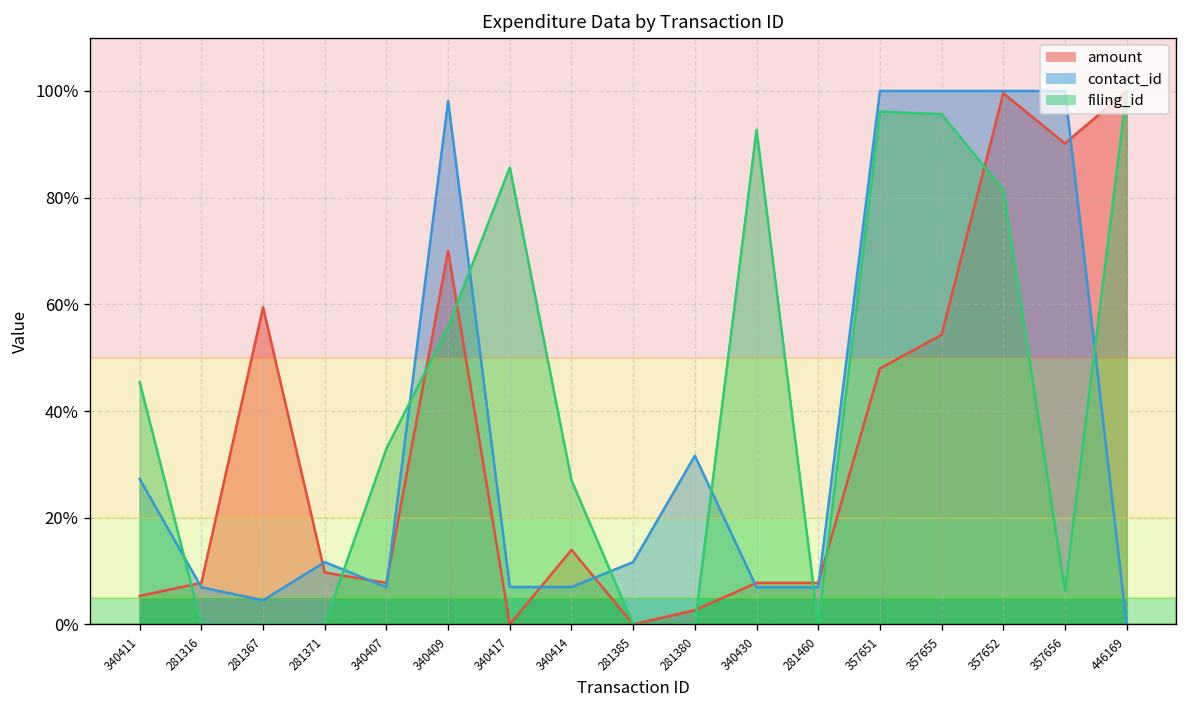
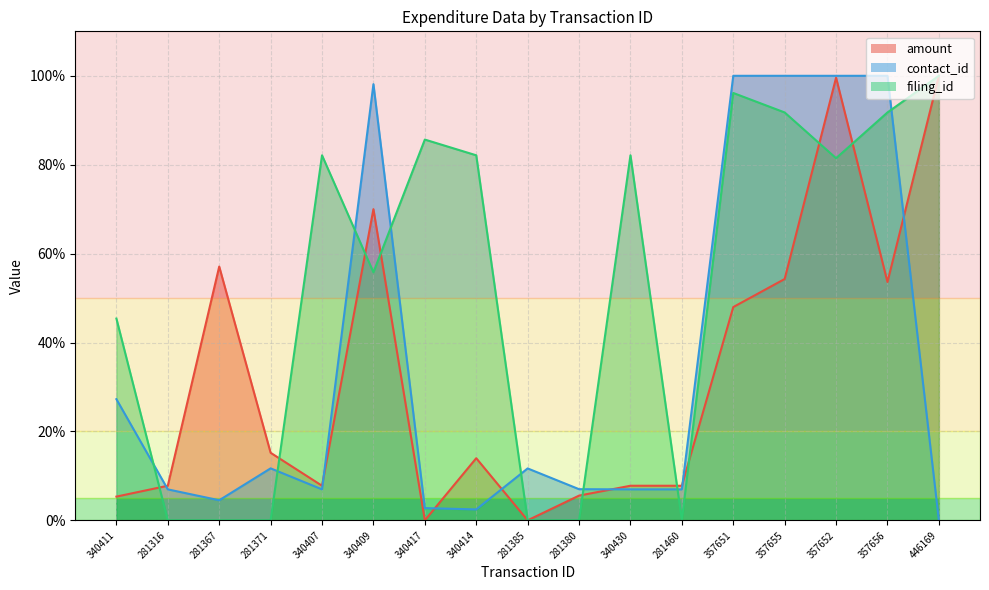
  {
    "amount": {
      "340411": "5%",
      "281316": "8%",
-     "281367": "59%",
-     "281371": "10%",
+     "281367": "57%",
+     "281371": "15%",
      "340407": "8%",
      "340409": "70%",
      "340417": "0%",
      "340414": "14%",
-     "281380": "3%",
+     "281380": "6%",
      "340430": "8%",
      "281460": "8%",
      "357651": "48%",
      "357655": "54%",
-     "357656": "90%"
+     "357656": "54%"
    },
    "contact_id": {
      "340411": "27%",
      "281316": "7%",
      "281367": "5%",
      "281371": "12%",
      "340407": "7%",
      "340409": "98%",
-     "340417": "7%",
-     "340414": "7%",
+     "340417": "3%",
+     "340414": "2%",
      "281385": "12%",
-     "281380": "32%",
+     "281380": "7%",
      "340430": "7%",
      "281460": "7%",
      "357651": "100%",
      "357655": "100%",
      "446169": "0%"
    },
    "filing_id": {
      "340411": "45%",
      "281316": "0%",
      "281367": "0%",
      "281371": "0%",
-     "340407": "33%",
+     "340407": "82%",
      "340409": "56%",
      "340417": "86%",
-     "340414": "27%",
+     "340414": "82%",
      "281380": "0%",
-     "340430": "93%",
+     "340430": "82%",
      "281460": "0%",
      "357651": "96%",
-     "357655": "96%",
+     "357655": "92%",
      "357652": "81%",
-     "357656": "6%"
+     "357656": "92%"
    }
  }
